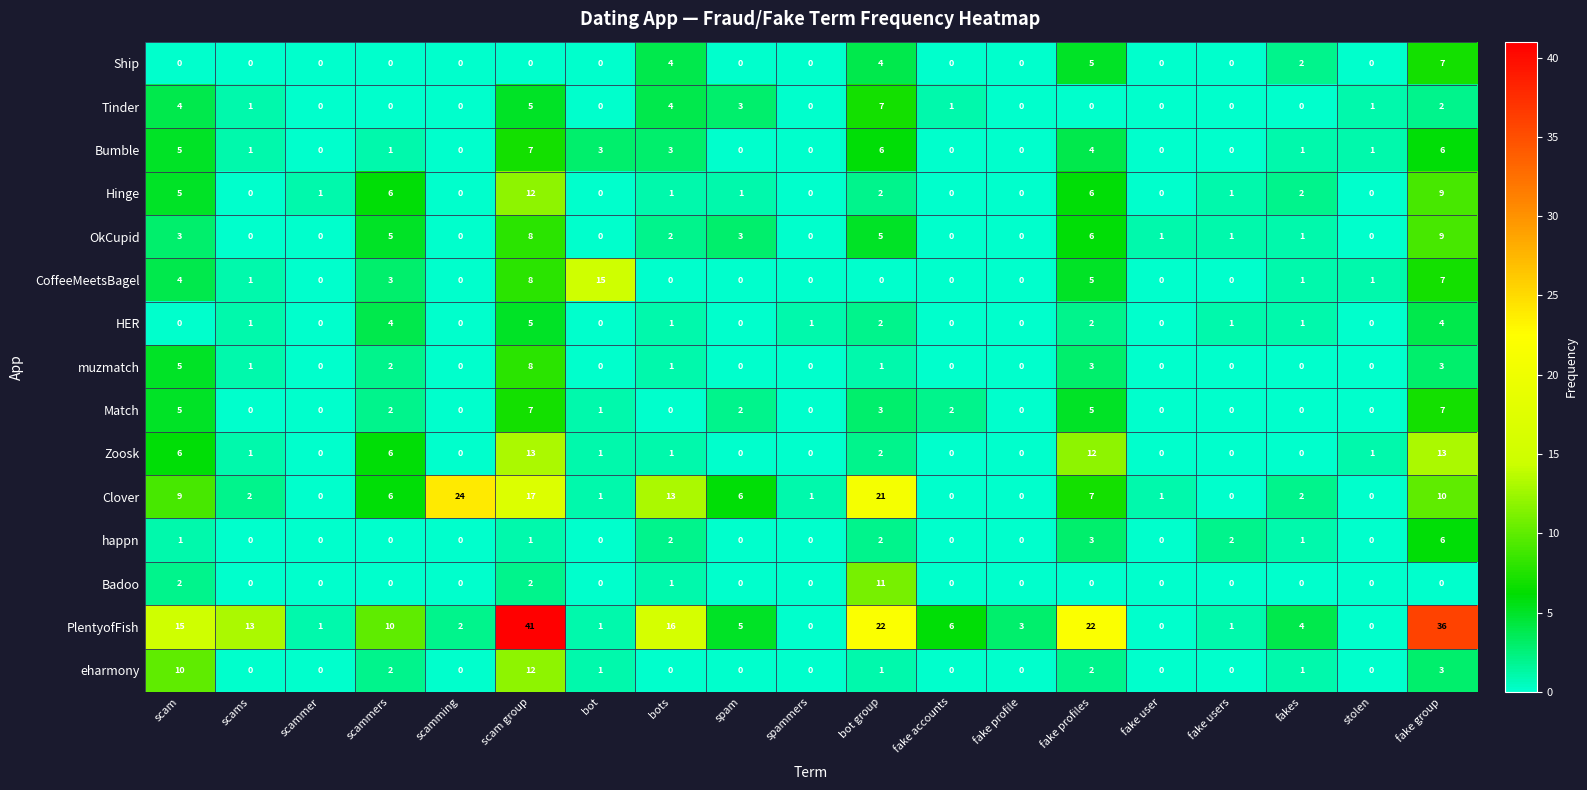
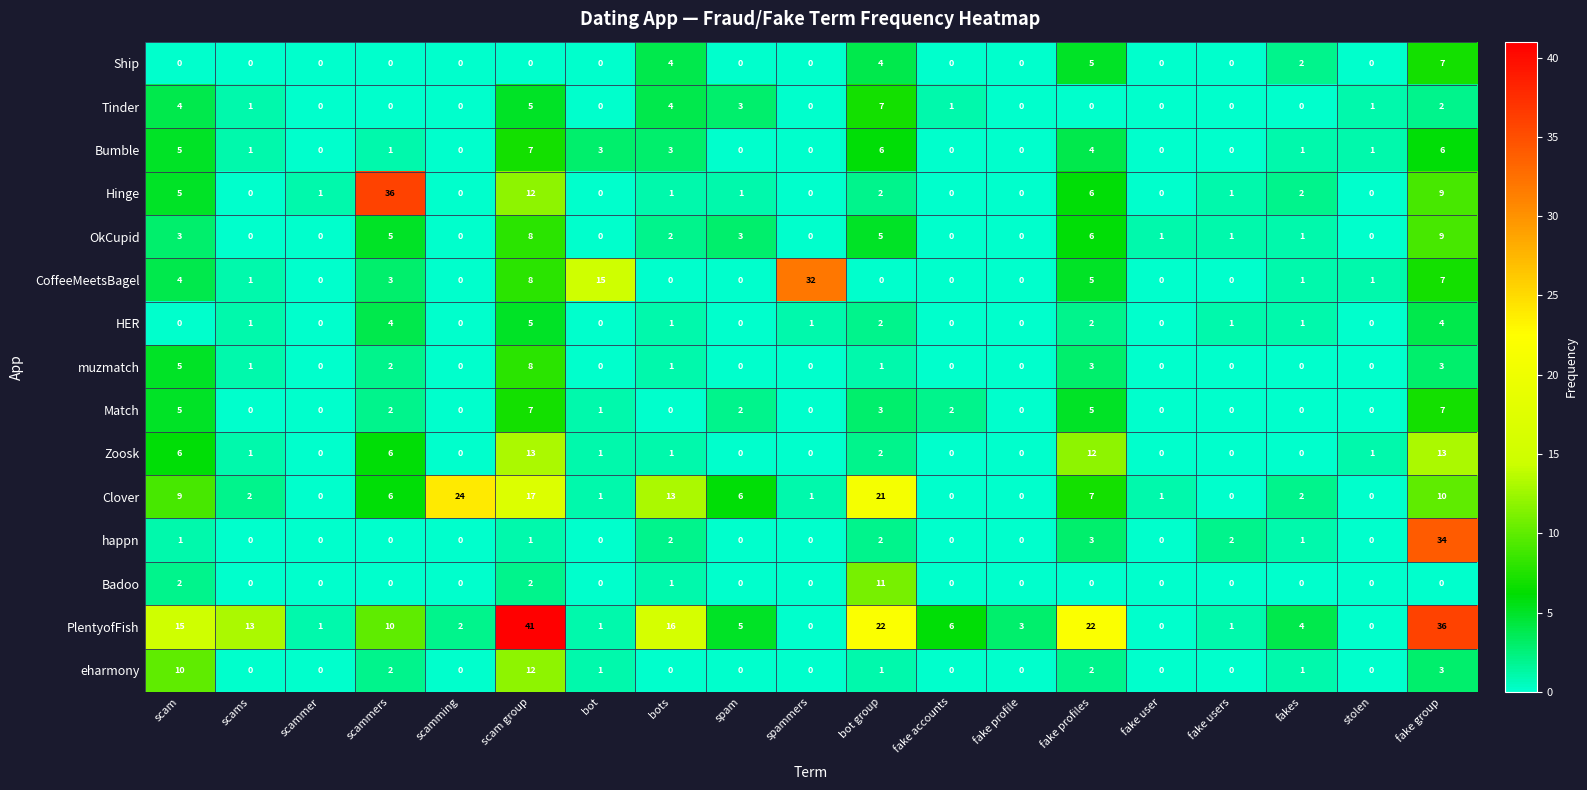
  {
    "Hinge": {
      "scam": 5,
      "scams": 0,
      "scammer": 1,
-     "scammers": 6,
+     "scammers": 36,
      "scamming": 0,
      "scam group": 12,
      "bot": 0,
      "bots": 1,
      "spam": 1,
      "spammers": 0,
      "bot group": 2,
      "fake accounts": 0,
      "fake profile": 0,
      "fake profiles": 6,
      "fake user": 0,
      "fake users": 1,
      "fakes": 2,
      "stolen": 0,
      "fake group": 9
    },
    "CoffeeMeetsBagel": {
      "scam": 4,
      "scams": 1,
      "scammer": 0,
      "scammers": 3,
      "scamming": 0,
      "scam group": 8,
      "bot": 15,
      "bots": 0,
      "spam": 0,
-     "spammers": 0,
+     "spammers": 32,
      "bot group": 0,
      "fake accounts": 0,
      "fake profile": 0,
      "fake profiles": 5,
      "fake user": 0,
      "fake users": 0,
      "fakes": 1,
      "stolen": 1,
      "fake group": 7
    },
    "happn": {
      "scam": 1,
      "scams": 0,
      "scammer": 0,
      "scammers": 0,
      "scamming": 0,
      "scam group": 1,
      "bot": 0,
      "bots": 2,
      "spam": 0,
      "spammers": 0,
      "bot group": 2,
      "fake accounts": 0,
      "fake profile": 0,
      "fake profiles": 3,
      "fake user": 0,
      "fake users": 2,
      "fakes": 1,
      "stolen": 0,
-     "fake group": 6
+     "fake group": 34
    }
  }
